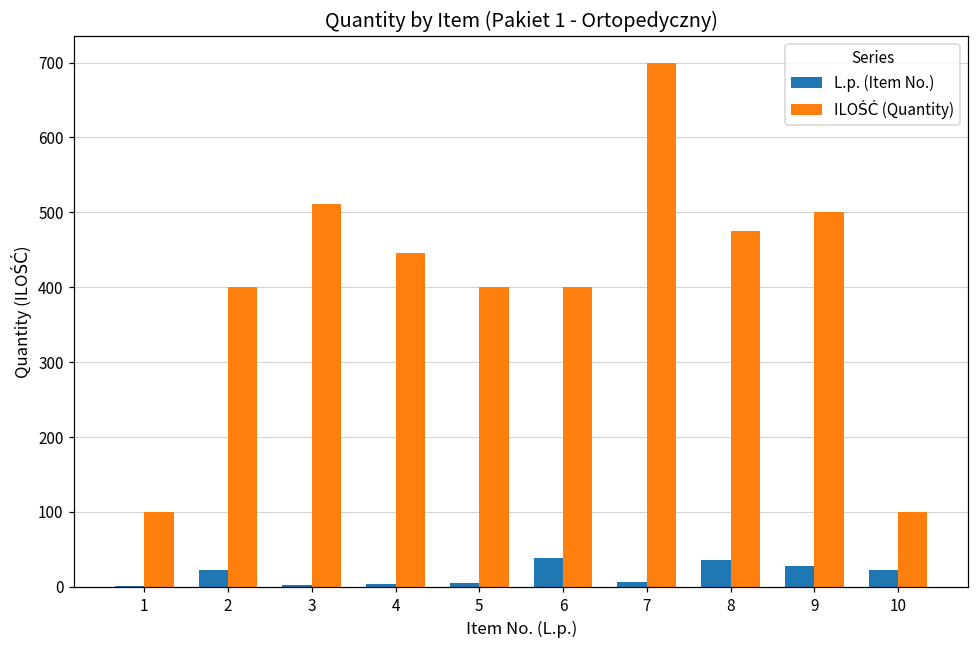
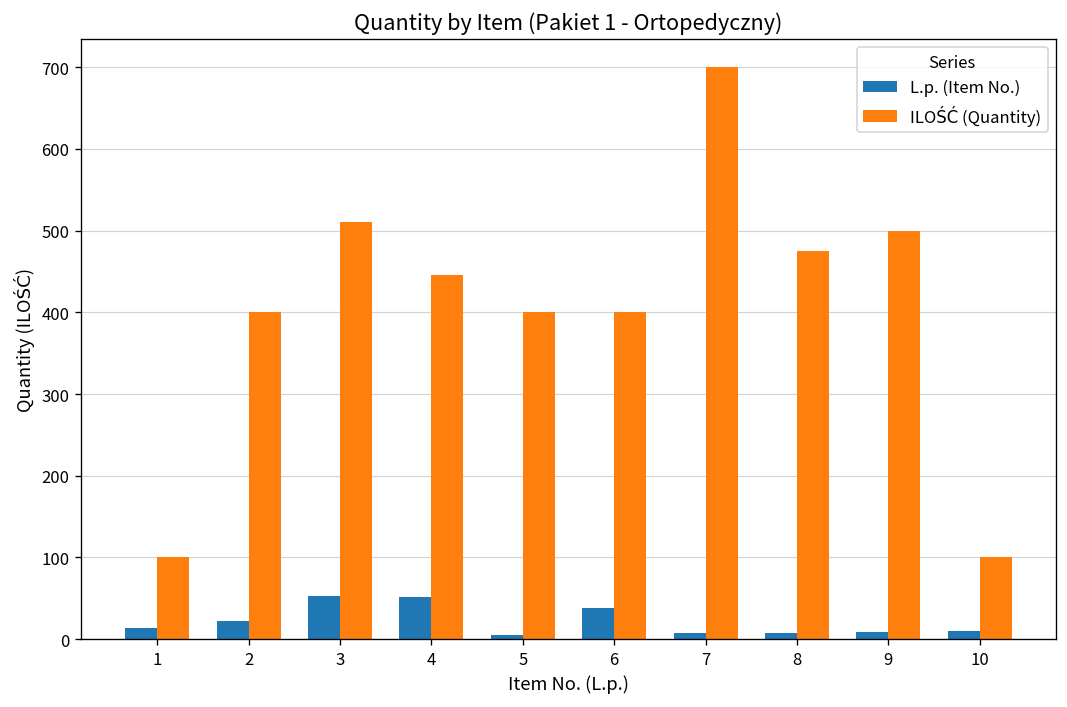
  {
    "L.p. (Item No.)": {
-     "1": 0,
+     "1": 10,
      "2": 20,
-     "3": 0,
-     "4": 0,
+     "3": 50,
+     "4": 50,
      "5": 10,
      "6": 40,
      "7": 10,
-     "8": 40,
-     "9": 30,
-     "10": 20
+     "8": 10,
+     "9": 10,
+     "10": 10
    },
    "ILOŚĆ (Quantity)": {
      "1": 100,
      "2": 400,
      "3": 510,
      "4": 450,
      "5": 400,
      "6": 400,
      "7": 700,
      "8": 480,
      "9": 500,
      "10": 100
    }
  }
